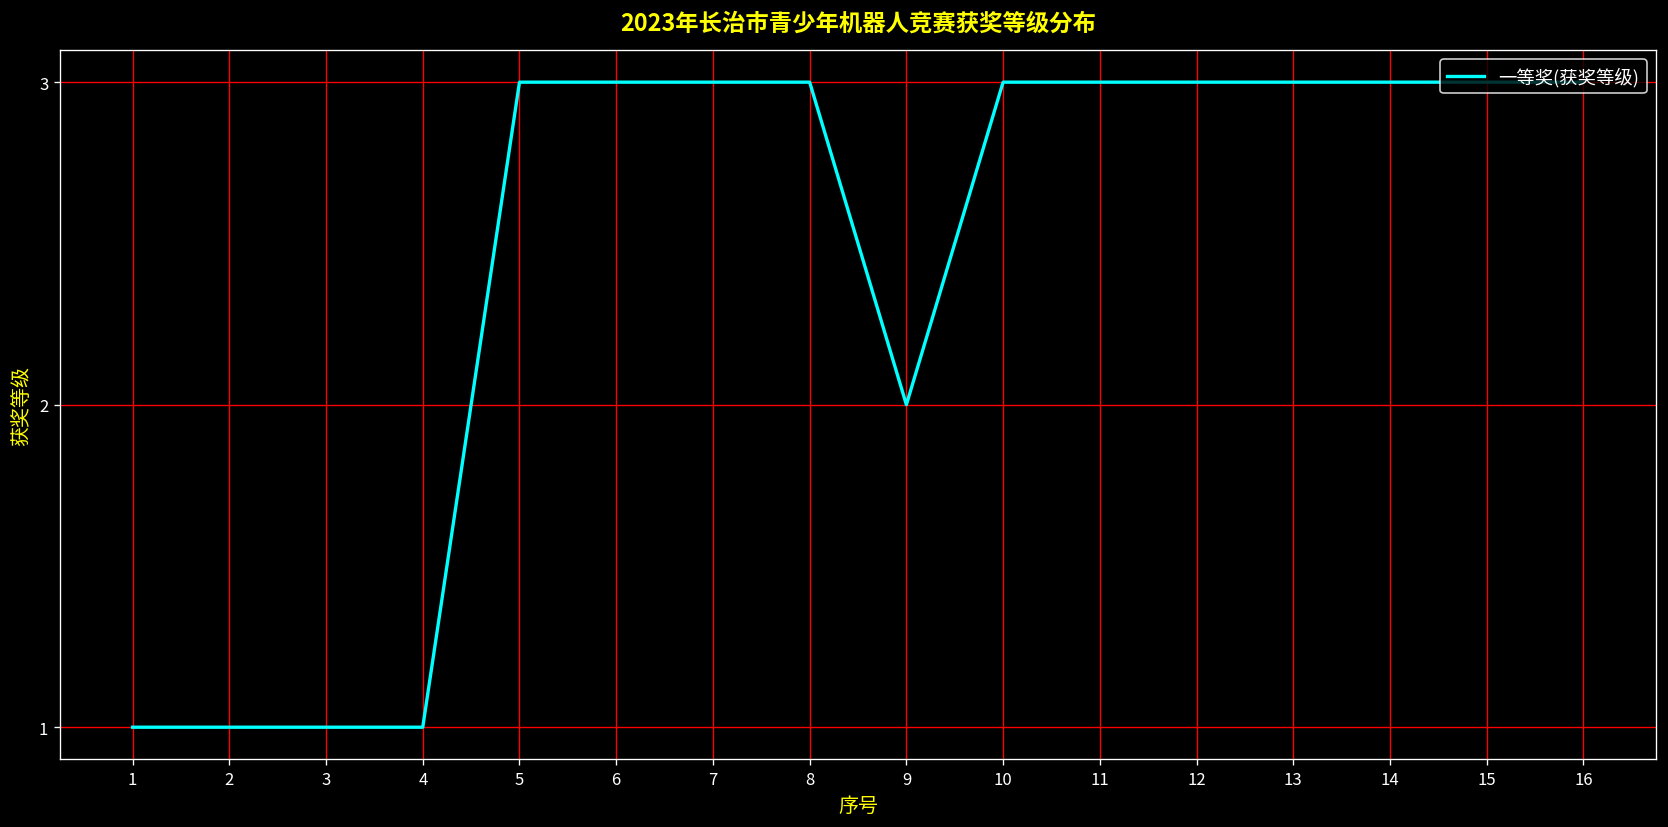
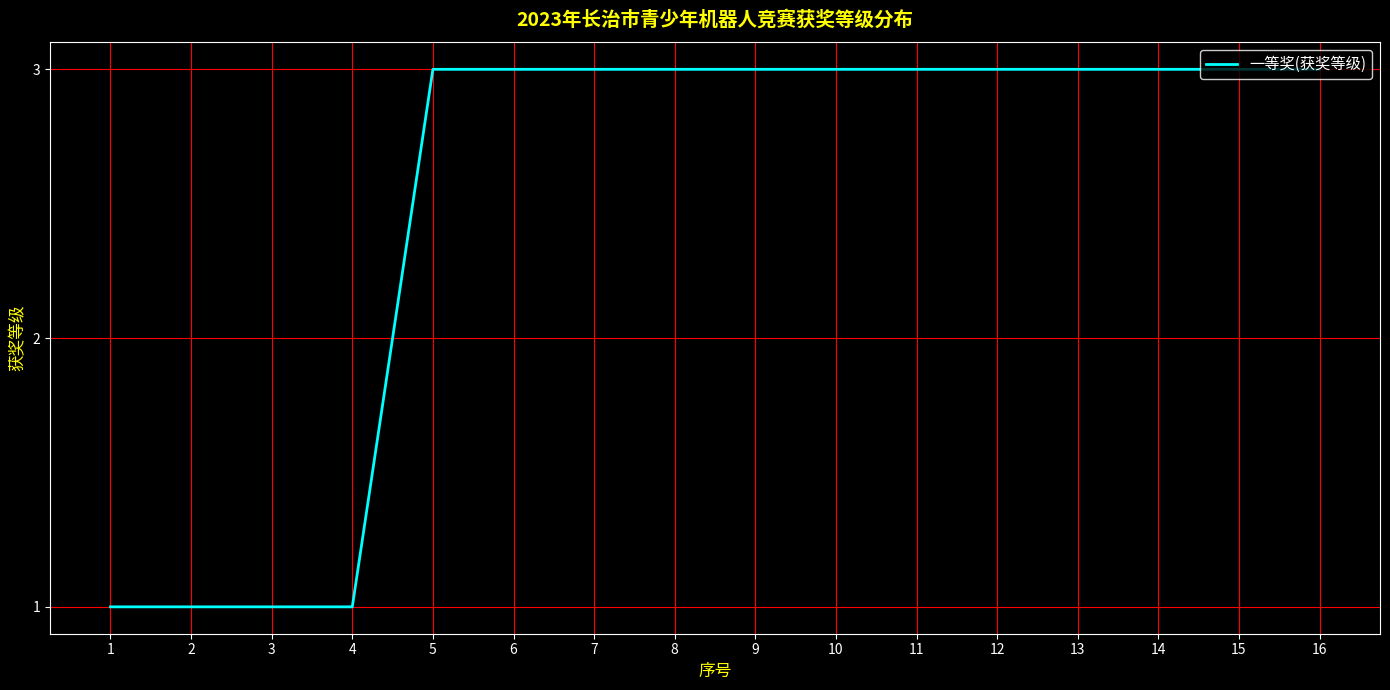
  {
    "1": 1,
    "2": 1,
    "3": 1,
    "4": 1,
    "5": 3,
    "6": 3,
    "7": 3,
    "8": 3,
-   "9": 2,
+   "9": 3,
    "10": 3,
    "11": 3,
    "12": 3,
    "13": 3,
    "14": 3
  }
